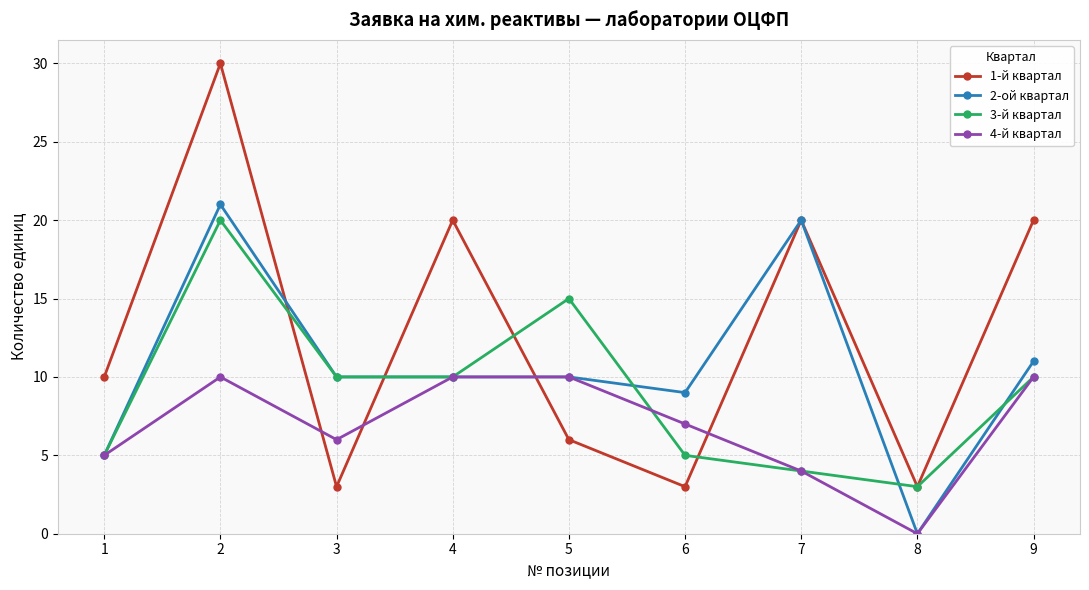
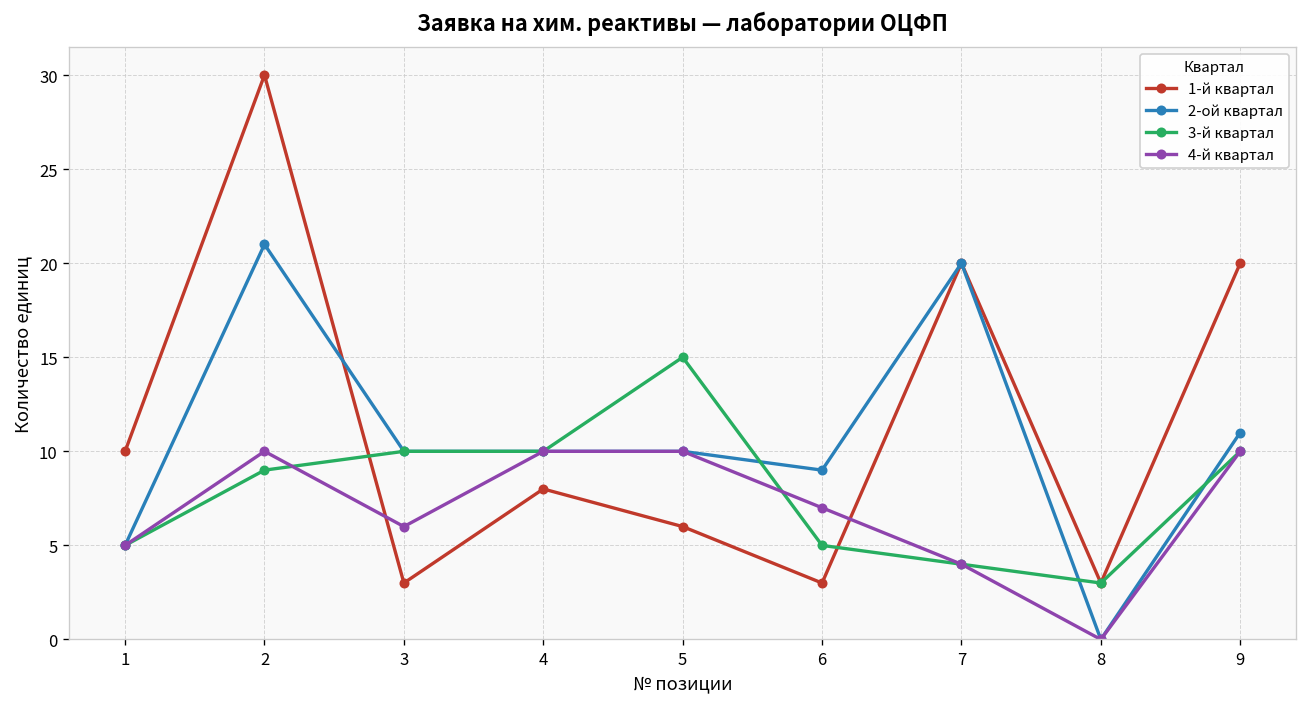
  {
    "1-й квартал": {
      "1": 10,
      "2": 30,
      "3": 3,
-     "4": 20,
+     "4": 8,
      "5": 6,
      "6": 3,
      "9": 20
    },
    "2-ой квартал": {
      "2": 21,
      "6": 9,
      "9": 11
    },
    "3-й квартал": {
-     "2": 20,
+     "2": 9,
      "5": 15,
      "6": 5
    },
    "4-й квартал": {
      "2": 10,
      "3": 6,
      "6": 7
    }
  }
